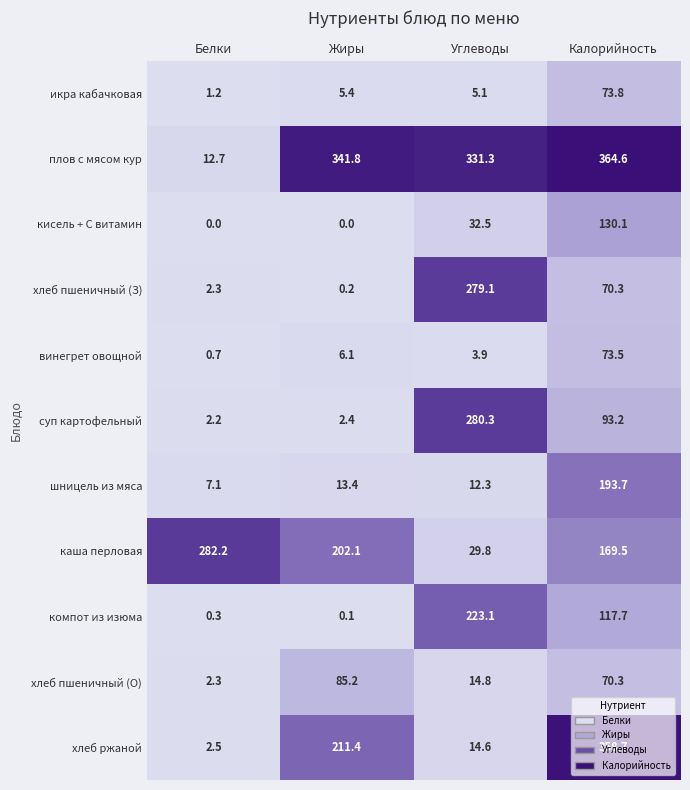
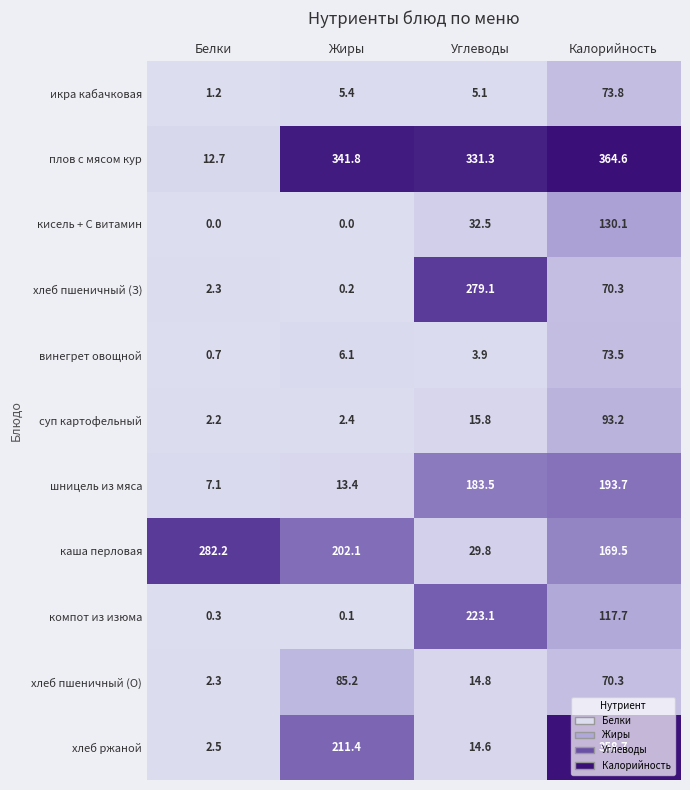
  {
    "икра кабачковая": {
      "Белки": 1.2,
      "Жиры": 5.4,
      "Углеводы": 5.1,
      "Калорийность": 73.8
    },
    "плов с мясом кур": {
      "Белки": 12.7,
      "Жиры": 341.8,
      "Углеводы": 331.3,
      "Калорийность": 364.6
    },
    "кисель + С витамин": {
      "Белки": 0.0,
      "Жиры": 0.0,
      "Углеводы": 32.5,
      "Калорийность": 130.1
    },
    "хлеб пшеничный (З)": {
      "Белки": 2.3,
      "Жиры": 0.2,
      "Углеводы": 279.1,
      "Калорийность": 70.3
    },
    "винегрет овощной": {
      "Белки": 0.7,
      "Жиры": 6.1,
      "Углеводы": 3.9,
      "Калорийность": 73.5
    },
    "суп картофельный": {
      "Белки": 2.2,
      "Жиры": 2.4,
-     "Углеводы": 280.3,
+     "Углеводы": 15.8,
      "Калорийность": 93.2
    },
    "шницель из мяса": {
      "Белки": 7.1,
      "Жиры": 13.4,
-     "Углеводы": 12.3,
+     "Углеводы": 183.5,
      "Калорийность": 193.7
    },
    "каша перловая": {
      "Белки": 282.2,
      "Жиры": 202.1,
      "Углеводы": 29.8,
      "Калорийность": 169.5
    },
    "компот из изюма": {
      "Белки": 0.3,
      "Жиры": 0.1,
      "Углеводы": 223.1,
      "Калорийность": 117.7
    },
    "хлеб пшеничный (О)": {
      "Белки": 2.3,
      "Жиры": 85.2,
      "Углеводы": 14.8,
      "Калорийность": 70.3
    },
    "хлеб ржаной": {
      "Белки": 2.5,
      "Жиры": 211.4,
      "Углеводы": 14.6
    }
  }
